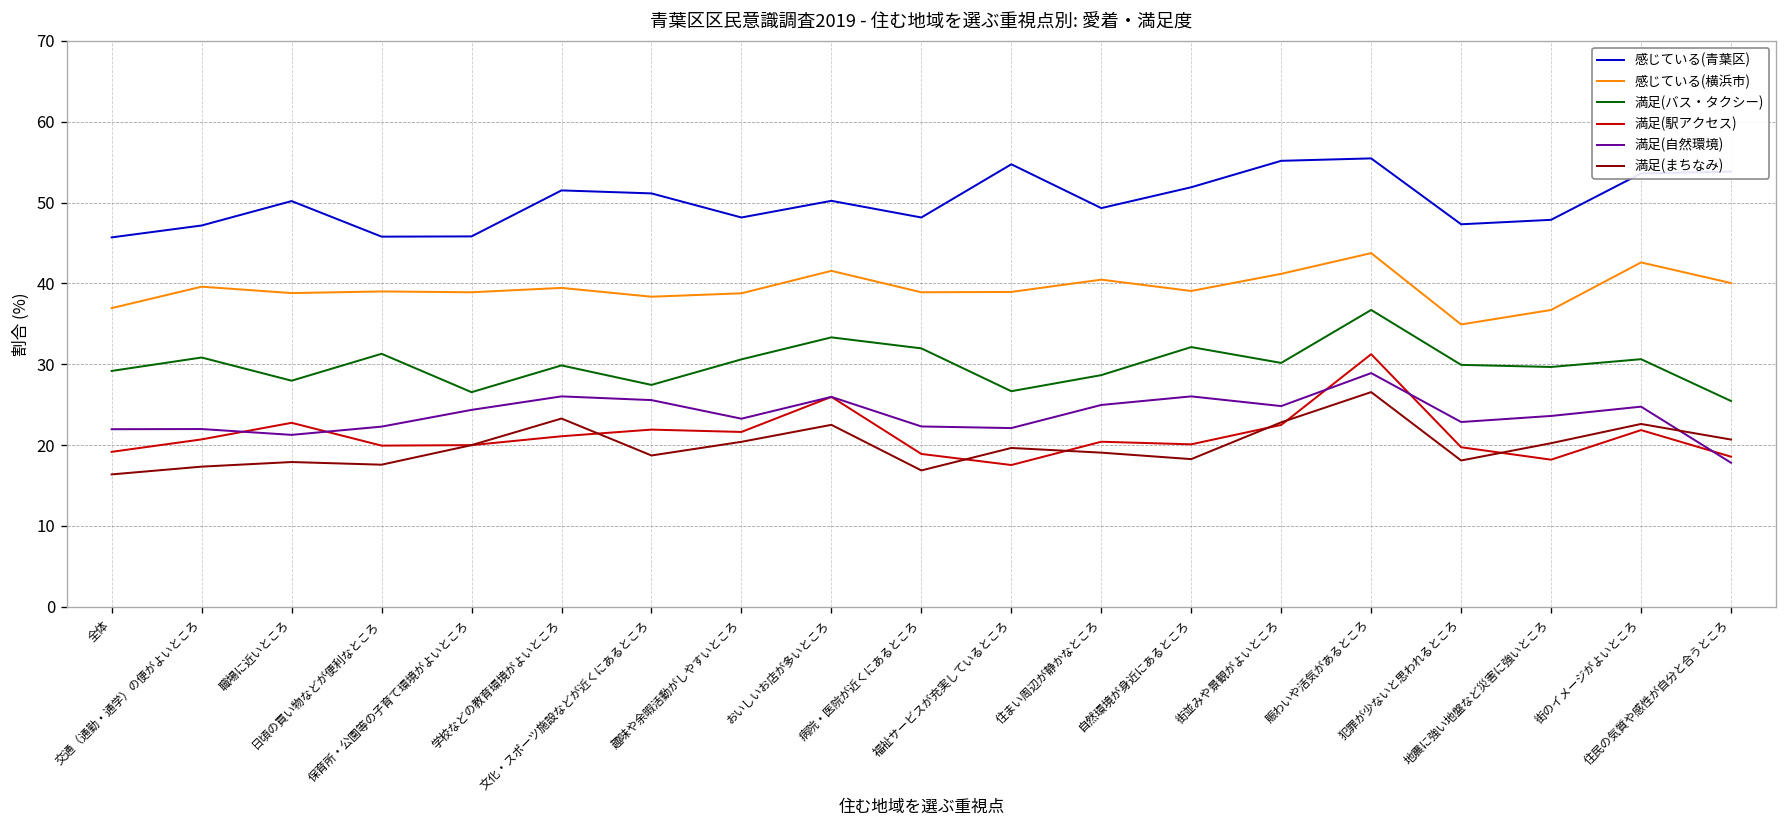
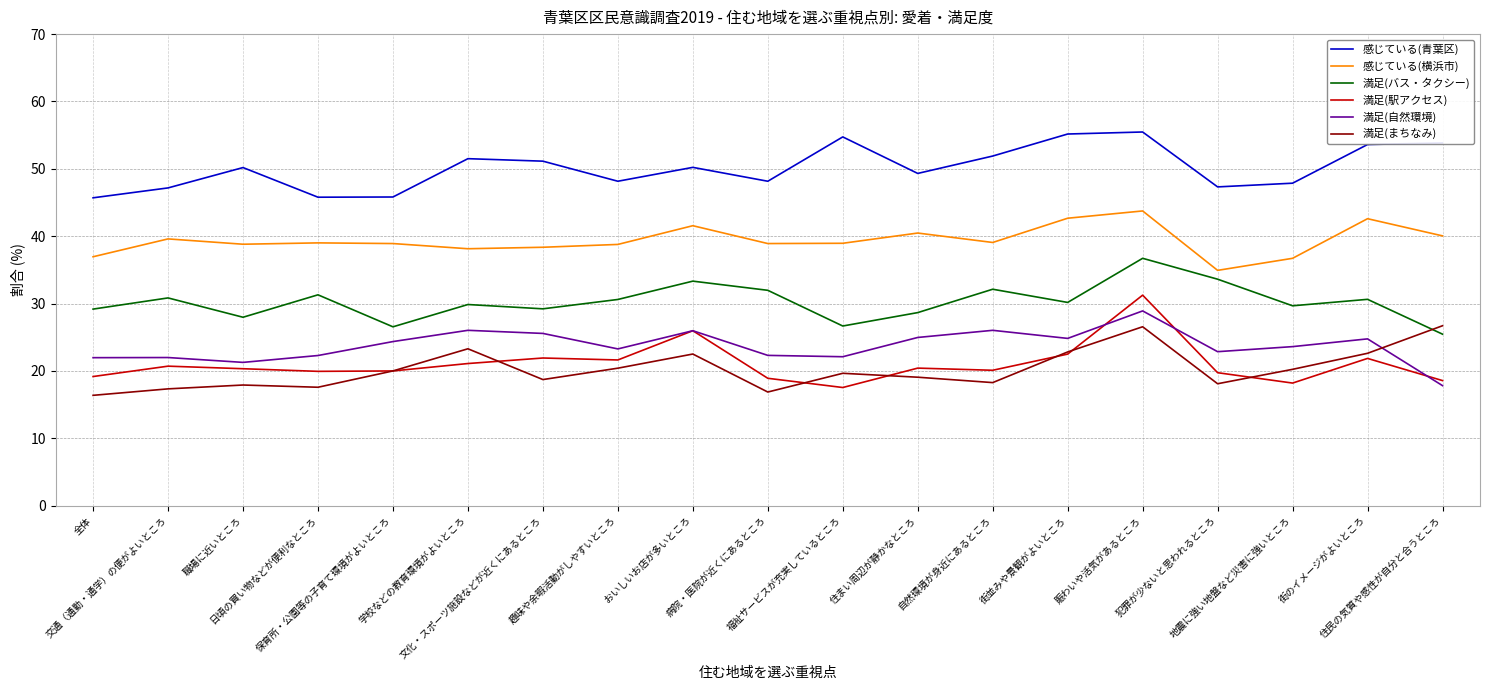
  {
    "感じている(青葉区)": {
      "全体": 46,
      "交通（通勤・通学）の便がよいところ": 47,
      "職場に近いところ": 50,
      "日頃の買い物などが便利なところ": 46,
      "保育所・公園等の子育て環境がよいところ": 46,
      "学校などの教育環境がよいところ": 52,
      "文化・スポーツ施設などが近くにあるところ": 51,
      "趣味や余暇活動がしやすいところ": 48,
      "おいしいお店が多いところ": 50,
      "病院・医院が近くにあるところ": 48,
      "福祉サービスが充実しているところ": 55,
      "住まい周辺が静かなところ": 49,
      "自然環境が身近にあるところ": 52,
      "街並みや景観がよいところ": 55,
      "賑わいや活気があるところ": 55,
      "犯罪が少ないと思われるところ": 47,
      "地震に強い地盤など災害に強いところ": 48,
      "街のイメージがよいところ": 54
    },
    "感じている(横浜市)": {
      "全体": 37,
      "交通（通勤・通学）の便がよいところ": 40,
      "職場に近いところ": 39,
      "日頃の買い物などが便利なところ": 39,
      "保育所・公園等の子育て環境がよいところ": 39,
-     "学校などの教育環境がよいところ": 39,
+     "学校などの教育環境がよいところ": 38,
      "文化・スポーツ施設などが近くにあるところ": 38,
      "趣味や余暇活動がしやすいところ": 39,
      "おいしいお店が多いところ": 42,
      "病院・医院が近くにあるところ": 39,
      "福祉サービスが充実しているところ": 39,
      "住まい周辺が静かなところ": 40,
      "自然環境が身近にあるところ": 39,
-     "街並みや景観がよいところ": 41,
+     "街並みや景観がよいところ": 43,
      "賑わいや活気があるところ": 44,
      "犯罪が少ないと思われるところ": 35,
      "地震に強い地盤など災害に強いところ": 37,
      "街のイメージがよいところ": 43,
      "住民の気質や感性が自分と合うところ": 40
    },
    "満足(バス・タクシー)": {
      "全体": 29,
      "交通（通勤・通学）の便がよいところ": 31,
      "職場に近いところ": 28,
      "日頃の買い物などが便利なところ": 31,
      "保育所・公園等の子育て環境がよいところ": 27,
      "学校などの教育環境がよいところ": 30,
-     "文化・スポーツ施設などが近くにあるところ": 27,
+     "文化・スポーツ施設などが近くにあるところ": 29,
      "趣味や余暇活動がしやすいところ": 31,
      "おいしいお店が多いところ": 33,
      "病院・医院が近くにあるところ": 32,
      "福祉サービスが充実しているところ": 27,
      "住まい周辺が静かなところ": 29,
      "自然環境が身近にあるところ": 32,
      "街並みや景観がよいところ": 30,
      "賑わいや活気があるところ": 37,
-     "犯罪が少ないと思われるところ": 30,
+     "犯罪が少ないと思われるところ": 34,
      "地震に強い地盤など災害に強いところ": 30,
      "街のイメージがよいところ": 31,
      "住民の気質や感性が自分と合うところ": 25
    },
    "満足(駅アクセス)": {
      "全体": 19,
      "交通（通勤・通学）の便がよいところ": 21,
-     "職場に近いところ": 23,
+     "職場に近いところ": 20,
      "日頃の買い物などが便利なところ": 20,
      "学校などの教育環境がよいところ": 21,
      "文化・スポーツ施設などが近くにあるところ": 22,
      "趣味や余暇活動がしやすいところ": 22,
      "病院・医院が近くにあるところ": 19,
      "福祉サービスが充実しているところ": 18,
      "住まい周辺が静かなところ": 20,
      "自然環境が身近にあるところ": 20,
      "賑わいや活気があるところ": 31,
      "犯罪が少ないと思われるところ": 20,
      "地震に強い地盤など災害に強いところ": 18,
      "街のイメージがよいところ": 22,
      "住民の気質や感性が自分と合うところ": 19
    },
    "満足(自然環境)": {
      "全体": 22,
      "交通（通勤・通学）の便がよいところ": 22,
      "職場に近いところ": 21,
      "日頃の買い物などが便利なところ": 22,
      "保育所・公園等の子育て環境がよいところ": 24,
      "学校などの教育環境がよいところ": 26,
      "文化・スポーツ施設などが近くにあるところ": 26,
      "趣味や余暇活動がしやすいところ": 23,
      "病院・医院が近くにあるところ": 22,
      "福祉サービスが充実しているところ": 22,
      "住まい周辺が静かなところ": 25,
      "自然環境が身近にあるところ": 26,
      "街並みや景観がよいところ": 25,
      "賑わいや活気があるところ": 29,
      "犯罪が少ないと思われるところ": 23,
      "地震に強い地盤など災害に強いところ": 24,
      "街のイメージがよいところ": 25,
      "住民の気質や感性が自分と合うところ": 18
    },
    "満足(まちなみ)": {
      "全体": 16,
      "交通（通勤・通学）の便がよいところ": 17,
      "職場に近いところ": 18,
      "日頃の買い物などが便利なところ": 18,
      "学校などの教育環境がよいところ": 23,
      "文化・スポーツ施設などが近くにあるところ": 19,
      "趣味や余暇活動がしやすいところ": 20,
      "おいしいお店が多いところ": 23,
      "病院・医院が近くにあるところ": 17,
      "福祉サービスが充実しているところ": 20,
      "住まい周辺が静かなところ": 19,
      "自然環境が身近にあるところ": 18,
      "賑わいや活気があるところ": 27,
      "犯罪が少ないと思われるところ": 18,
      "地震に強い地盤など災害に強いところ": 20,
      "街のイメージがよいところ": 23,
-     "住民の気質や感性が自分と合うところ": 21
+     "住民の気質や感性が自分と合うところ": 27
    }
  }
